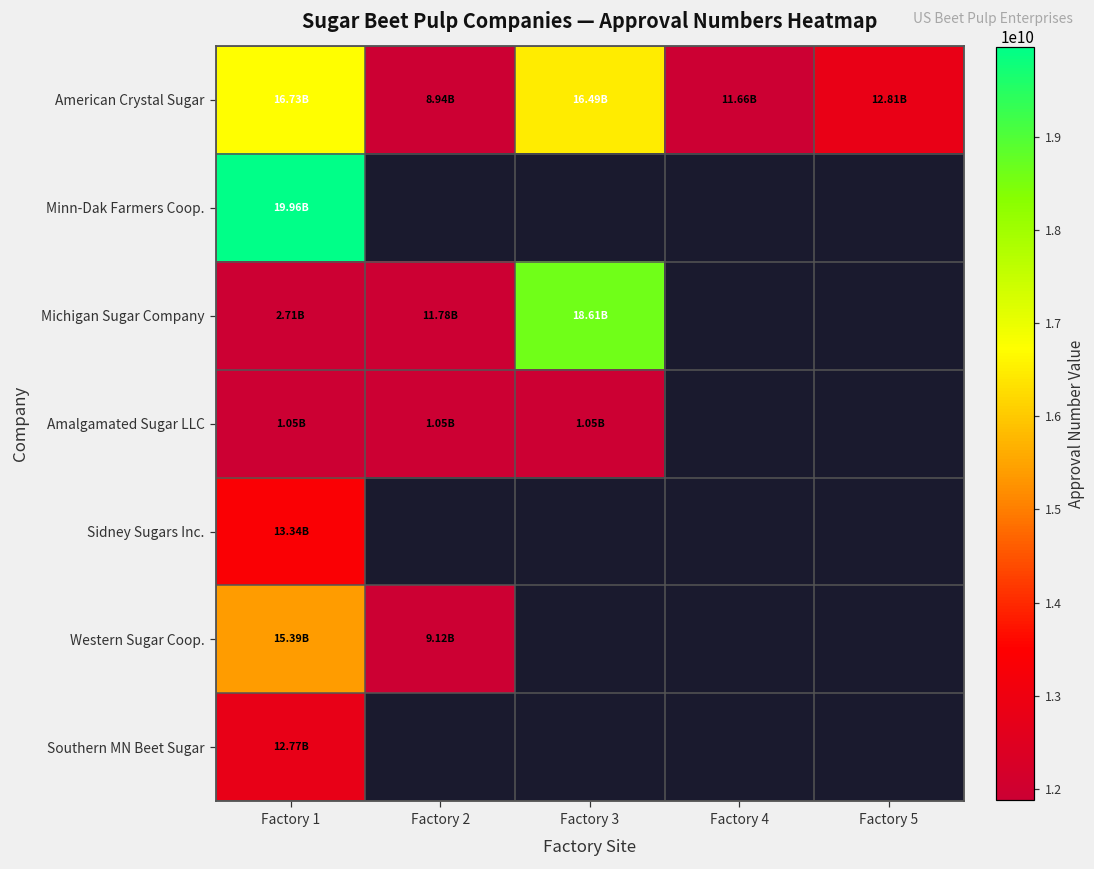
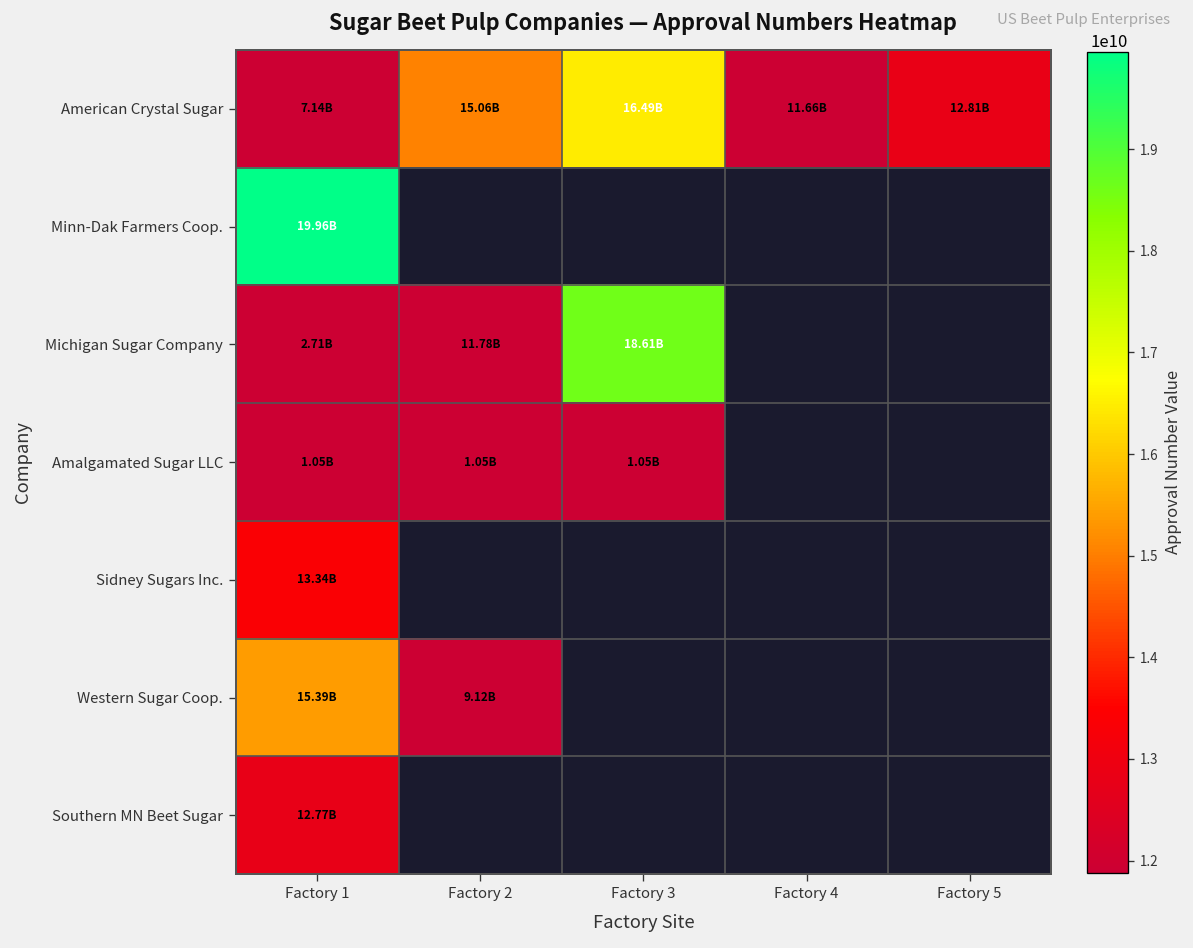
  {
    "American Crystal Sugar": {
-     "Factory 1": "16.73B",
-     "Factory 2": "8.94B",
+     "Factory 1": "7.14B",
+     "Factory 2": "15.06B",
      "Factory 3": "16.49B",
      "Factory 4": "11.66B",
      "Factory 5": "12.81B"
    },
    "Minn-Dak Farmers Coop.": {
      "Factory 1": "19.96B"
    },
    "Michigan Sugar Company": {
      "Factory 1": "2.71B",
      "Factory 2": "11.78B",
      "Factory 3": "18.61B"
    },
    "Amalgamated Sugar LLC": {
      "Factory 1": "1.05B",
      "Factory 2": "1.05B",
      "Factory 3": "1.05B"
    },
    "Sidney Sugars Inc.": {
      "Factory 1": "13.34B"
    },
    "Western Sugar Coop.": {
      "Factory 1": "15.39B",
      "Factory 2": "9.12B"
    },
    "Southern MN Beet Sugar": {
      "Factory 1": "12.77B"
    }
  }
